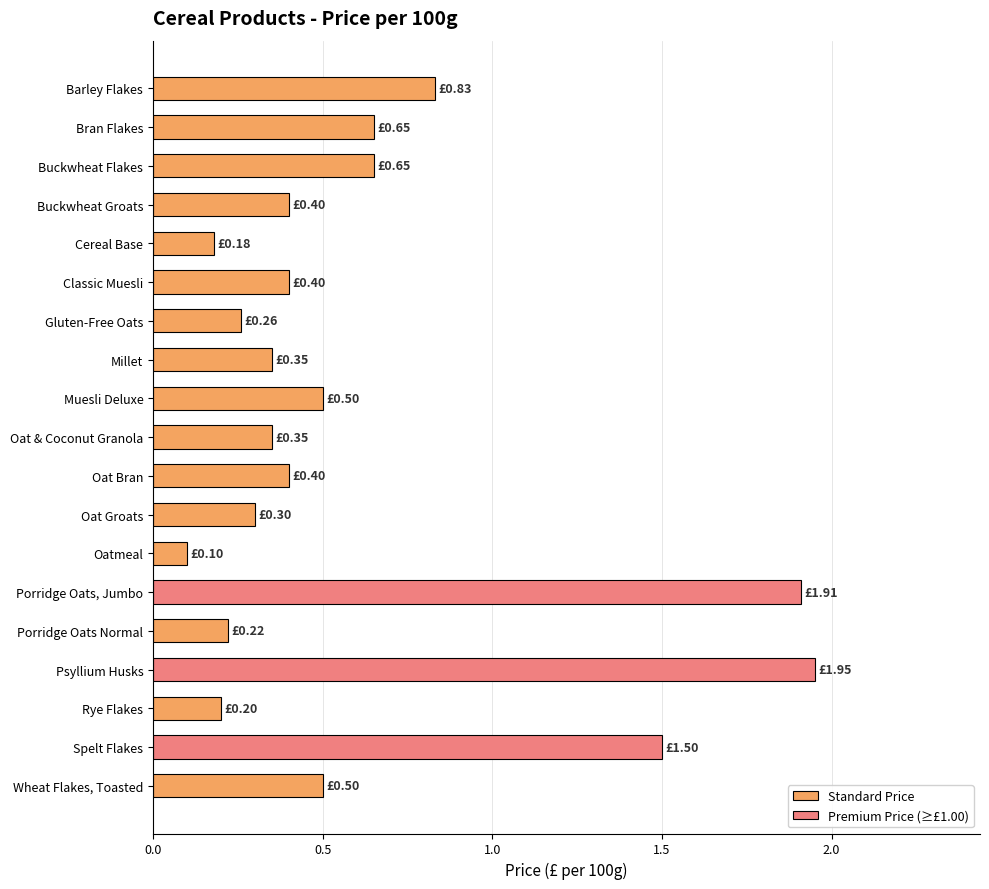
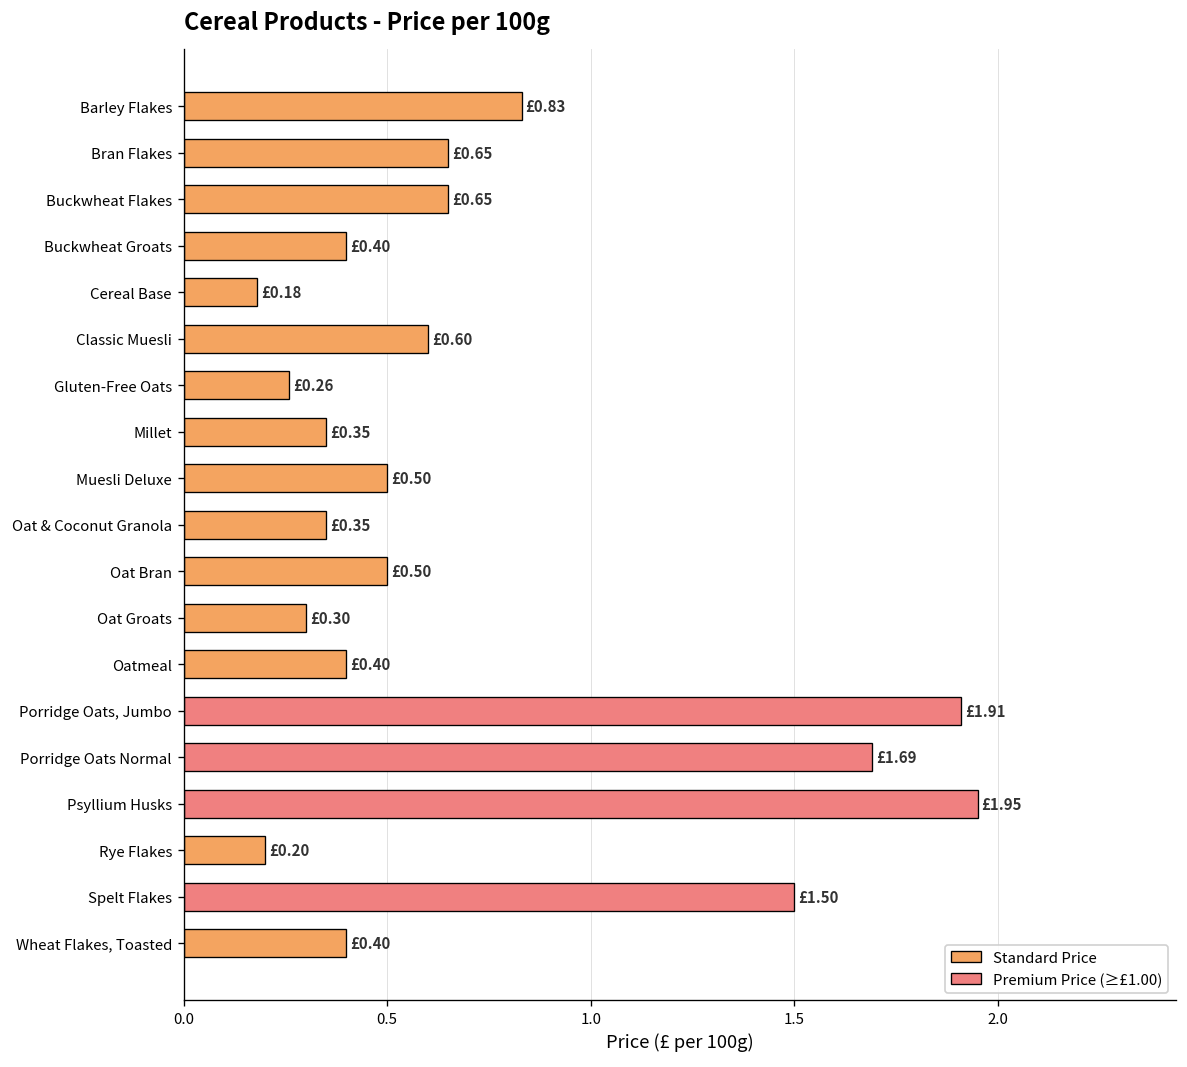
  {
    "Barley Flakes": "£0.83",
    "Bran Flakes": "£0.65",
    "Buckwheat Flakes": "£0.65",
    "Buckwheat Groats": "£0.40",
    "Cereal Base": "£0.18",
-   "Classic Muesli": "£0.40",
+   "Classic Muesli": "£0.60",
    "Gluten-Free Oats": "£0.26",
    "Millet": "£0.35",
    "Muesli Deluxe": "£0.50",
    "Oat & Coconut Granola": "£0.35",
-   "Oat Bran": "£0.40",
+   "Oat Bran": "£0.50",
    "Oat Groats": "£0.30",
-   "Oatmeal": "£0.10",
+   "Oatmeal": "£0.40",
    "Porridge Oats, Jumbo": "£1.91",
-   "Porridge Oats Normal": "£0.22",
+   "Porridge Oats Normal": "£1.69",
    "Psyllium Husks": "£1.95",
    "Rye Flakes": "£0.20",
    "Spelt Flakes": "£1.50",
-   "Wheat Flakes, Toasted": "£0.50"
+   "Wheat Flakes, Toasted": "£0.40"
  }
